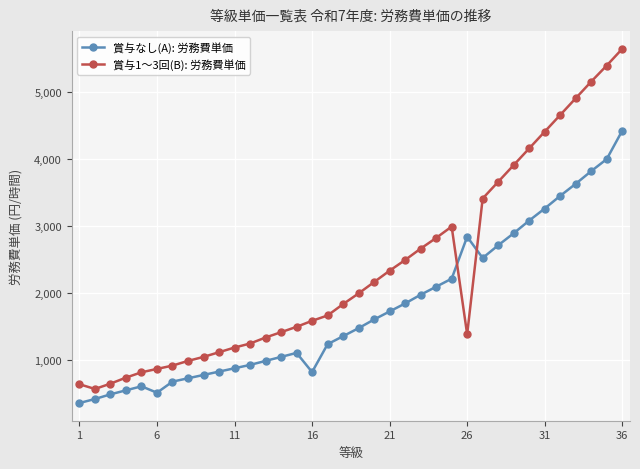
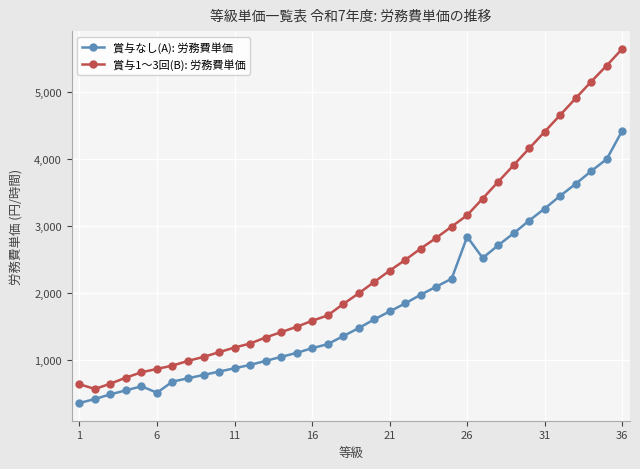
  {
    "賞与なし(A): 労務費単価": {
      "1": "400",
      "6": "500",
      "11": "900",
-     "16": "800",
+     "16": "1,200",
      "21": "1,700",
      "26": "2,800",
      "31": "3,300",
      "36": "4,400"
    },
    "賞与1〜3回(B): 労務費単価": {
      "1": "600",
      "6": "900",
      "11": "1,200",
      "16": "1,600",
      "21": "2,300",
-     "26": "1,400",
+     "26": "3,200",
      "31": "4,400",
      "36": "5,700"
    }
  }
